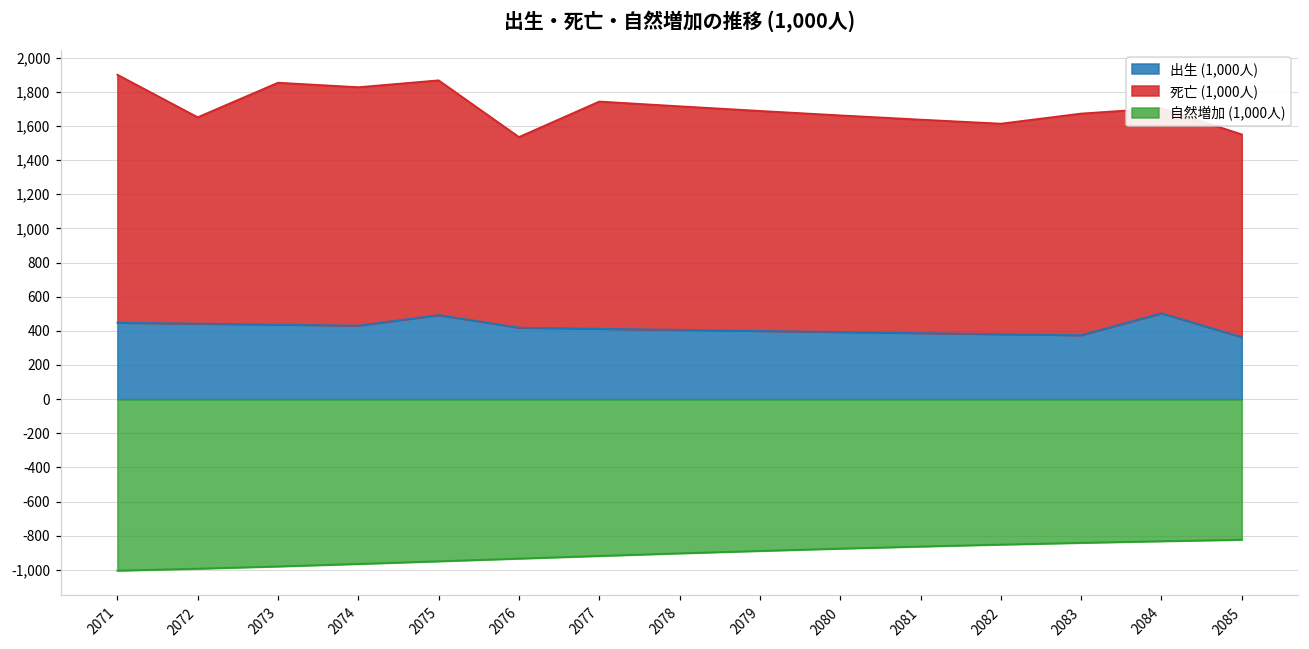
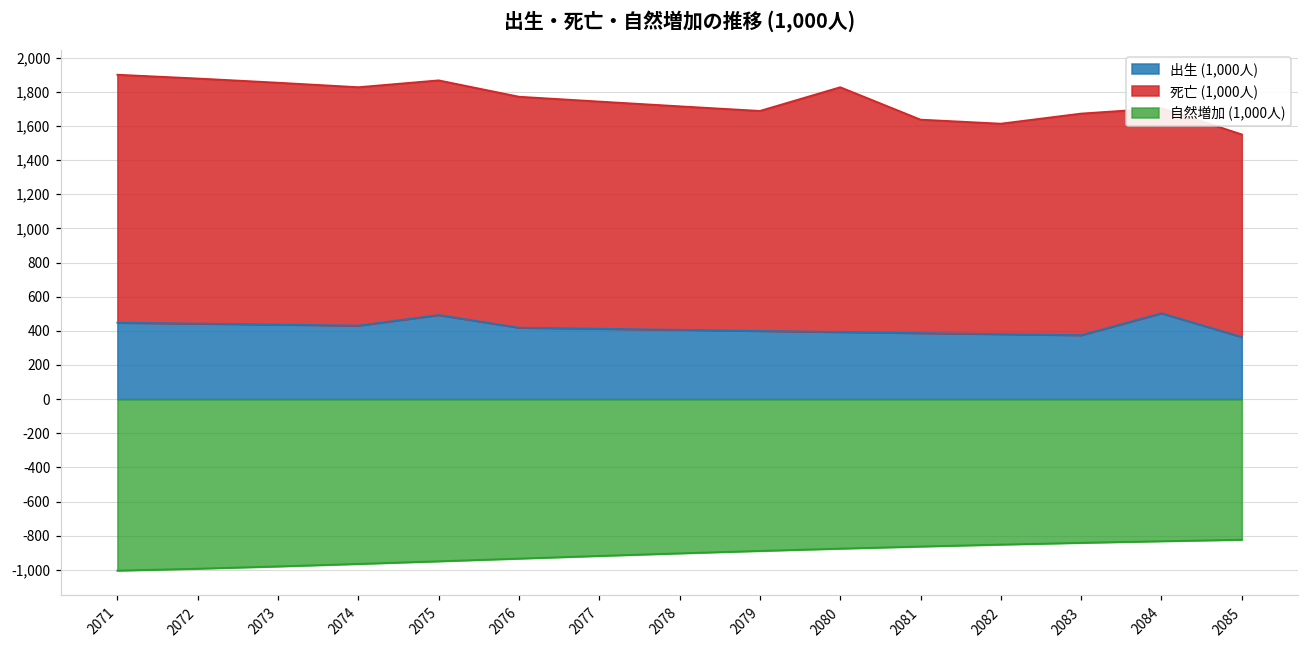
  {
    "出生 (1,000人)": {
      "2071": "450",
      "2072": "440",
      "2073": "440",
      "2074": "430",
      "2075": "490",
      "2076": "420",
      "2077": "410",
      "2078": "410",
      "2079": "400",
      "2080": "390",
      "2081": "390",
      "2082": "380",
      "2083": "370",
      "2084": "500",
      "2085": "360"
    },
    "死亡 (1,000人)": {
      "2071": "1,450",
-     "2072": "1,210",
+     "2072": "1,440",
      "2073": "1,420",
      "2074": "1,400",
      "2075": "1,370",
-     "2076": "1,120",
+     "2076": "1,350",
      "2077": "1,330",
      "2078": "1,310",
      "2079": "1,290",
-     "2080": "1,270",
+     "2080": "1,430",
      "2081": "1,250",
      "2082": "1,230",
      "2083": "1,300",
      "2085": "1,190"
    }
  }
